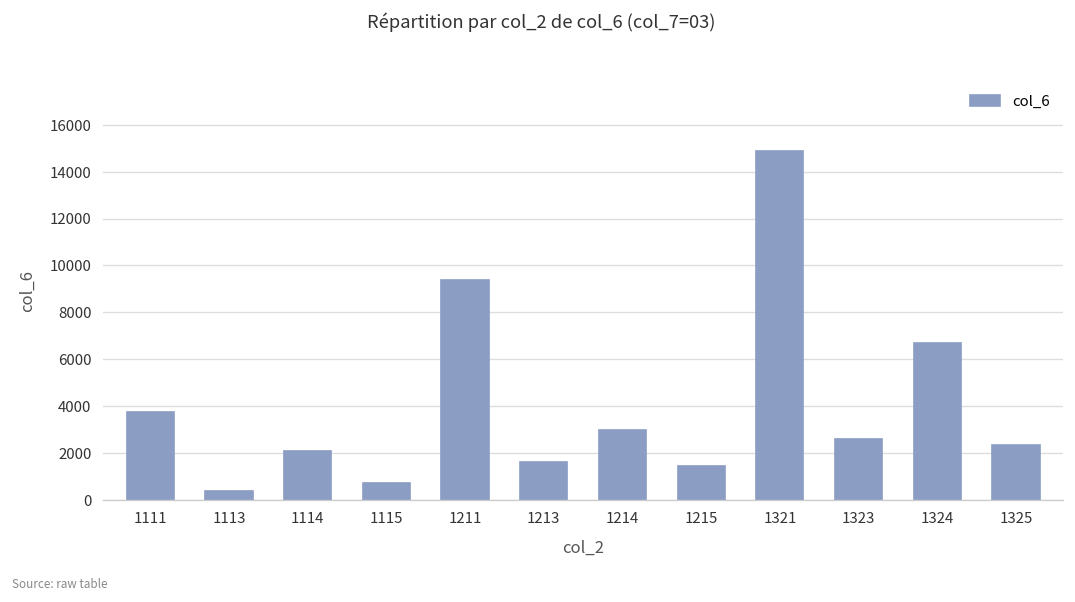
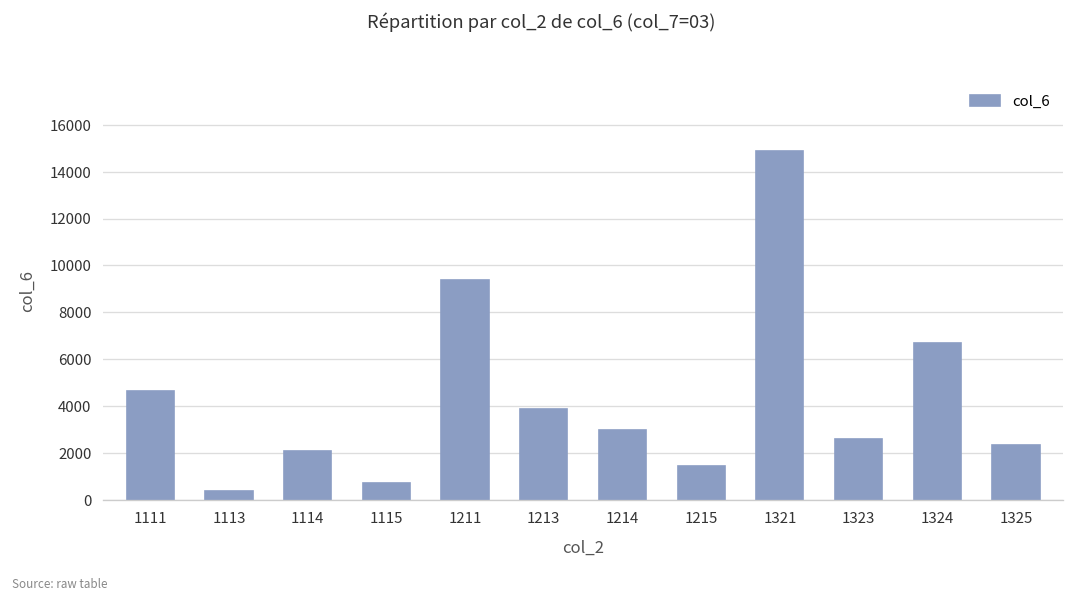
  {
-   "1111": 3800,
+   "1111": 4700,
    "1113": 400,
    "1114": 2100,
    "1115": 700,
    "1211": 9400,
-   "1213": 1600,
+   "1213": 3900,
    "1214": 3000,
    "1215": 1500,
    "1321": 14900,
    "1323": 2600,
    "1324": 6700,
    "1325": 2300
  }
